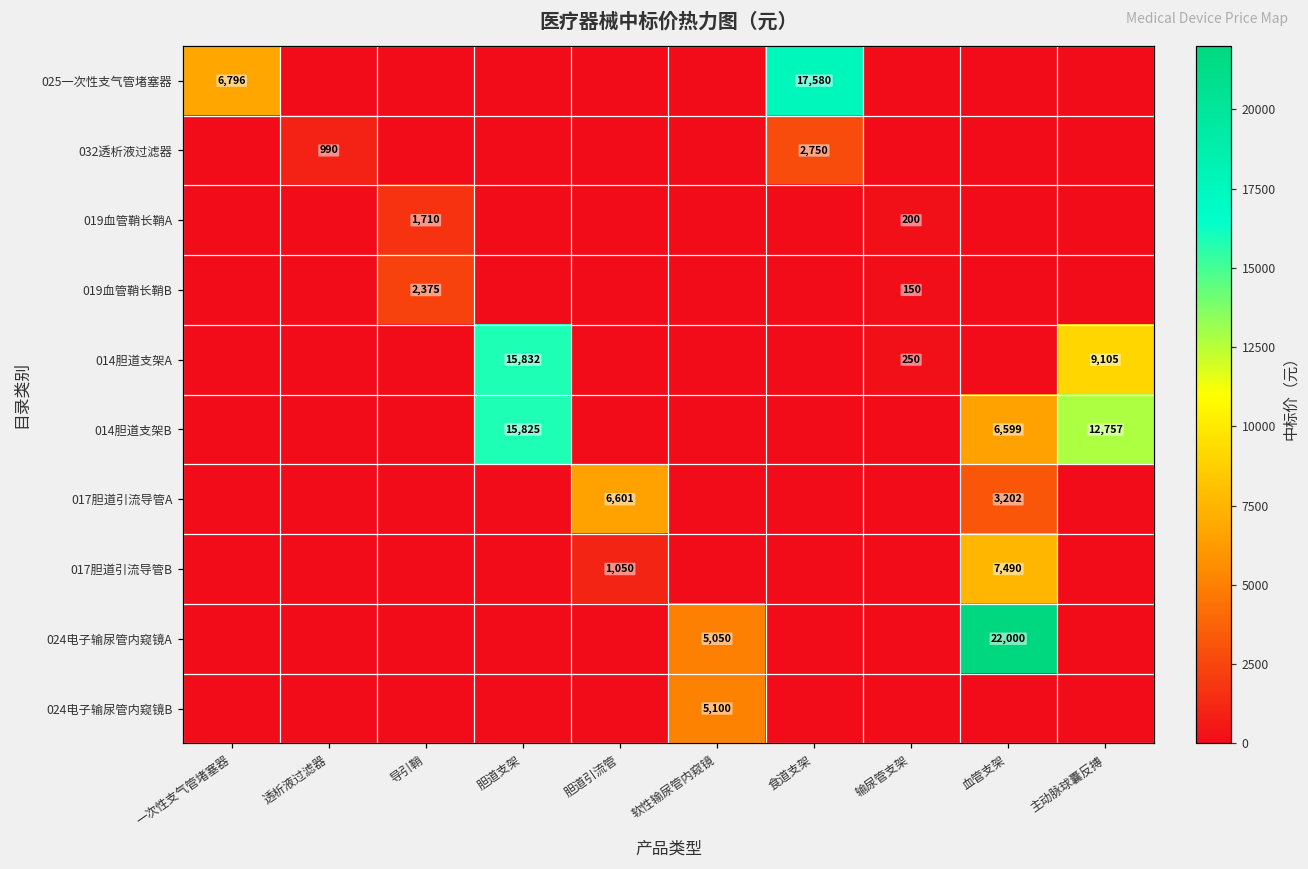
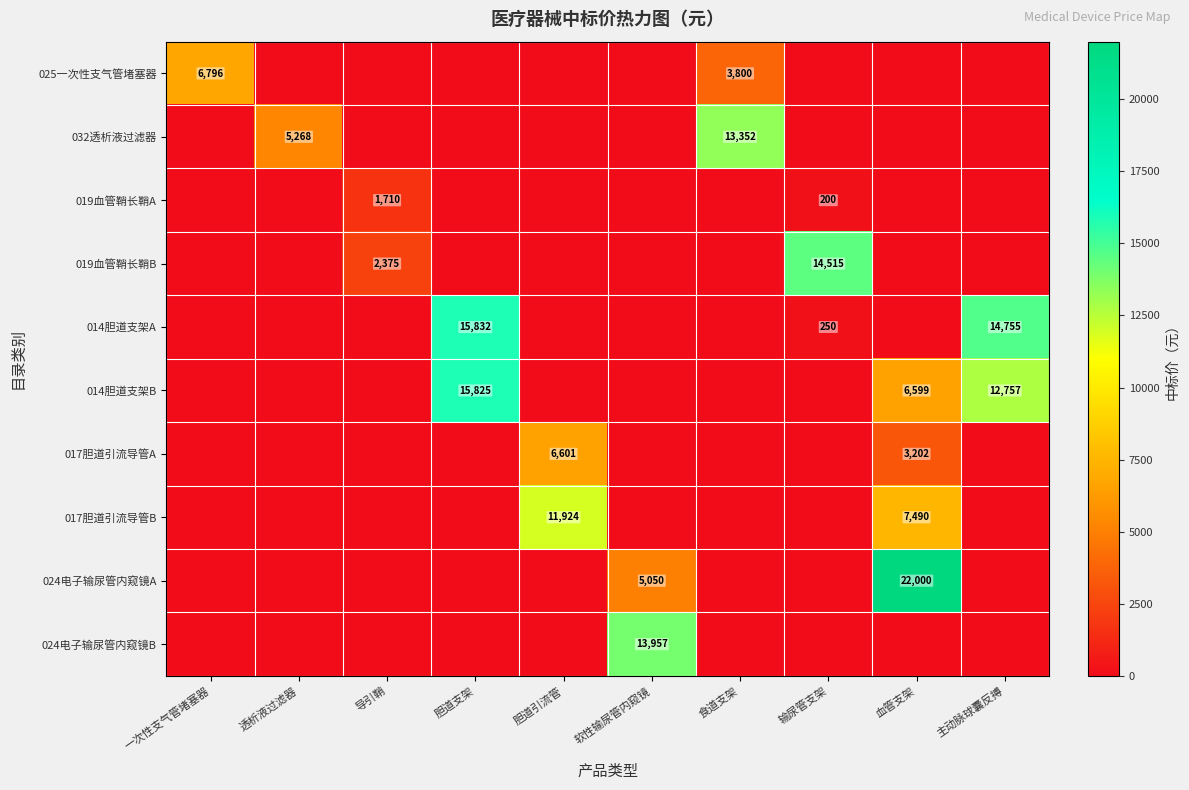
  {
    "025一次性支气管堵塞器": {
-     "食道支架": "17,580"
+     "食道支架": "3,800"
    },
    "032透析液过滤器": {
-     "透析液过滤器": "990",
-     "食道支架": "2,750"
+     "透析液过滤器": "5,268",
+     "食道支架": "13,352"
    },
    "019血管鞘长鞘B": {
-     "输尿管支架": "150"
+     "输尿管支架": "14,515"
    },
    "014胆道支架A": {
-     "主动脉球囊反搏": "9,105"
+     "主动脉球囊反搏": "14,755"
    },
    "017胆道引流导管B": {
-     "胆道引流管": "1,050"
+     "胆道引流管": "11,924"
    },
    "024电子输尿管内窥镜B": {
-     "软性输尿管内窥镜": "5,100"
+     "软性输尿管内窥镜": "13,957"
    }
  }
